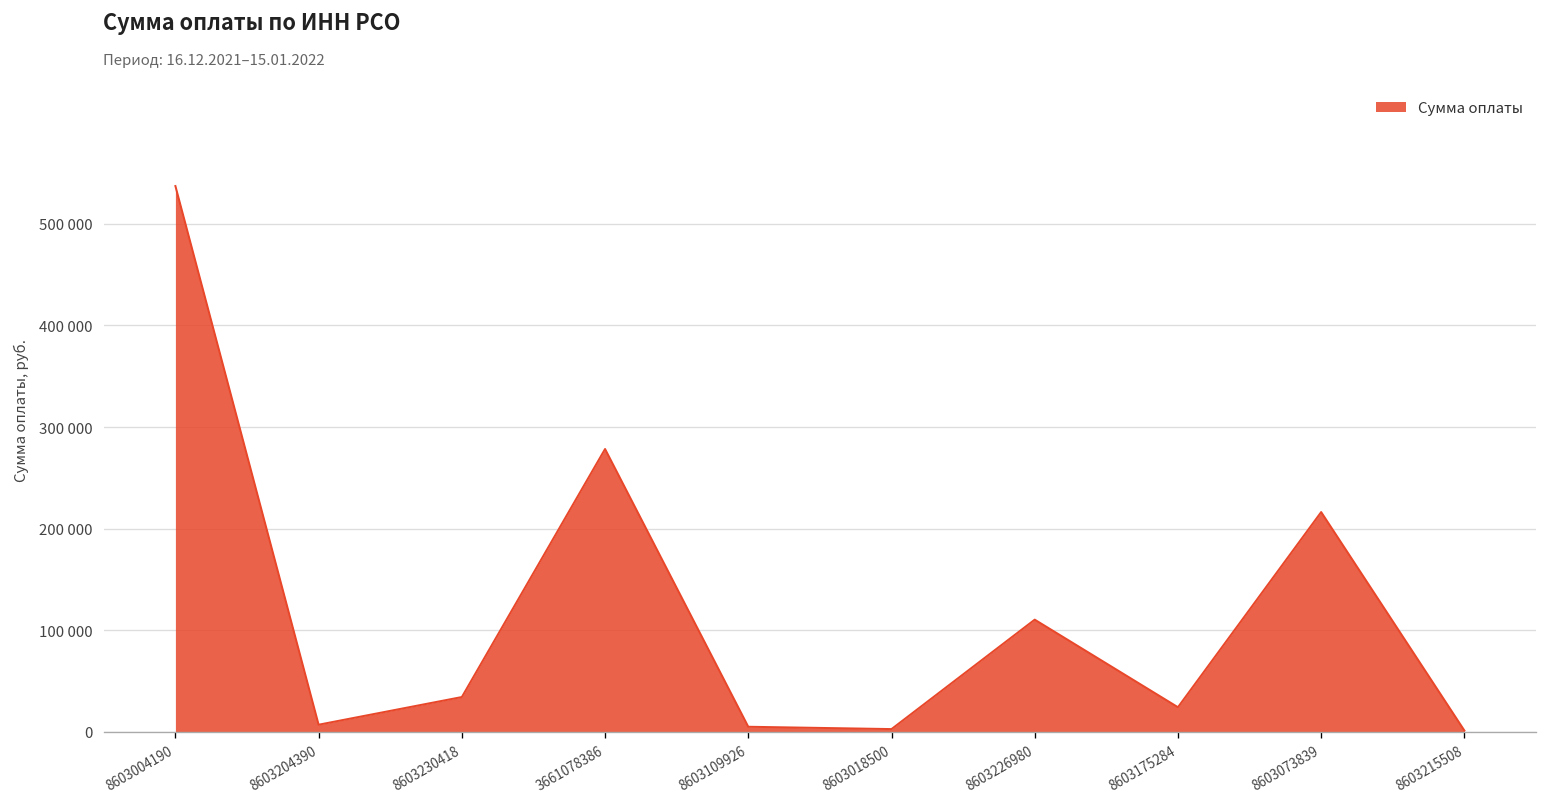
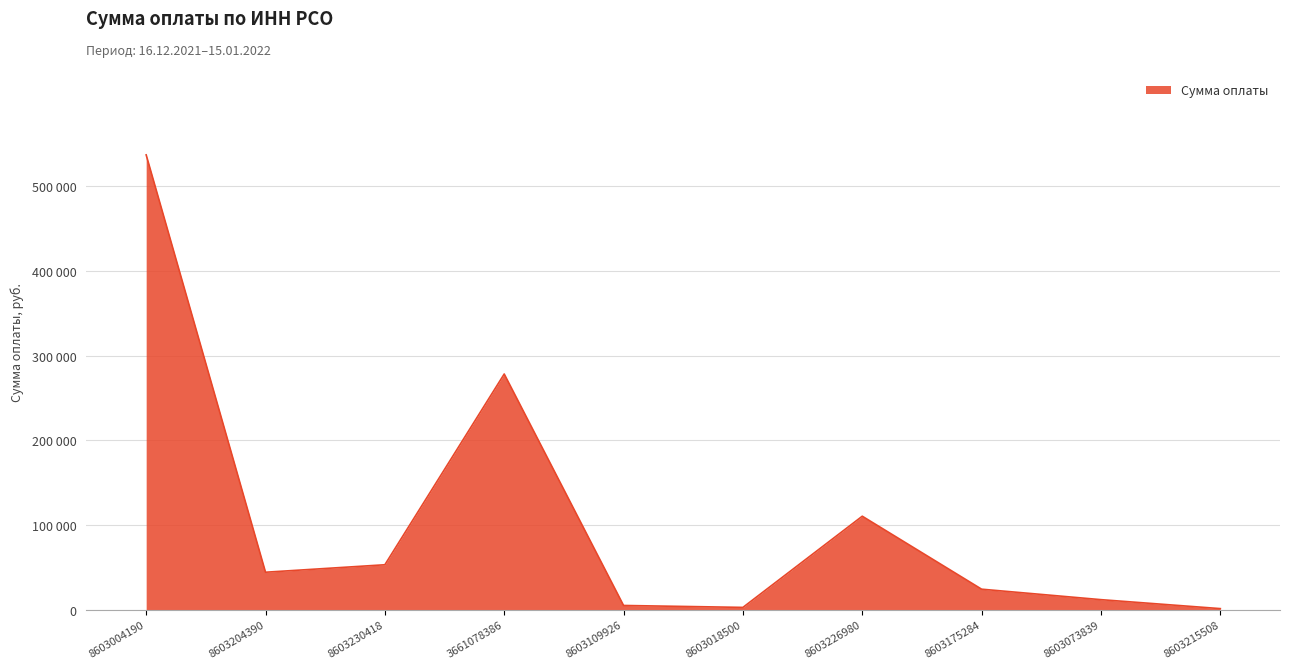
  {
    "8603004190": 540000,
-   "8603204390": 10000,
-   "8603230418": 30000,
+   "8603204390": 40000,
+   "8603230418": 50000,
    "3661078386": 280000,
    "8603109926": 0,
    "8603018500": 0,
    "8603226980": 110000,
    "8603175284": 20000,
-   "8603073839": 220000,
+   "8603073839": 10000,
    "8603215508": 0
  }
